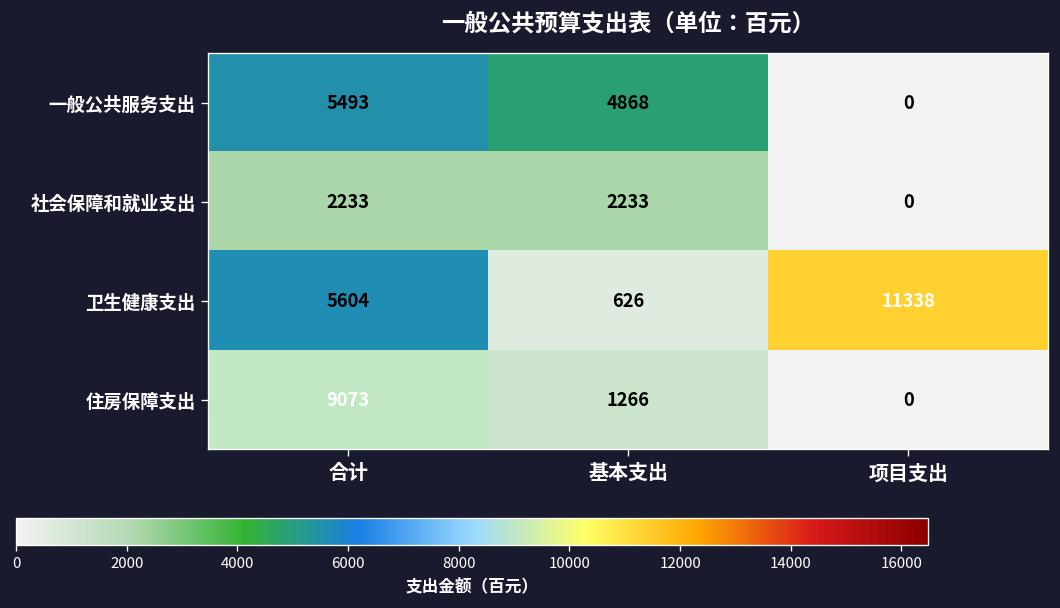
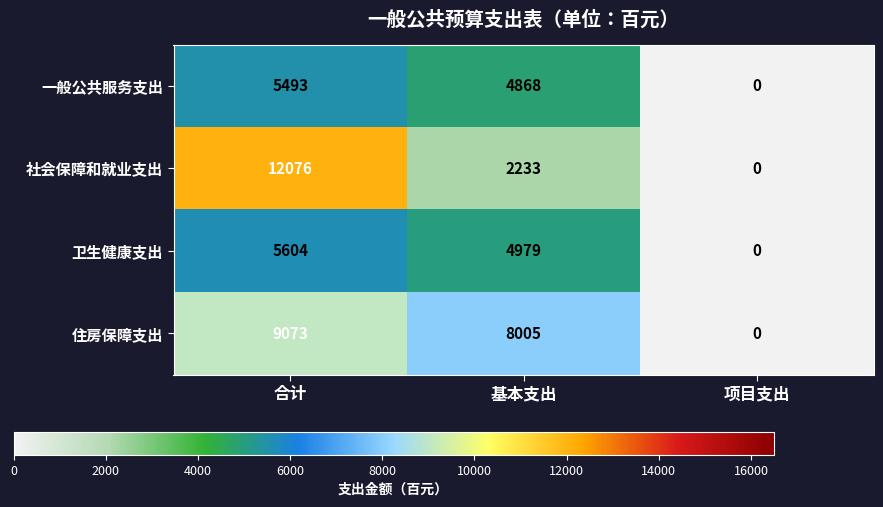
  {
    "一般公共服务支出": {
      "合计": 5493,
      "基本支出": 4868,
      "项目支出": 0
    },
    "社会保障和就业支出": {
-     "合计": 2233,
+     "合计": 12076,
      "基本支出": 2233,
      "项目支出": 0
    },
    "卫生健康支出": {
      "合计": 5604,
-     "基本支出": 626,
-     "项目支出": 11338
+     "基本支出": 4979,
+     "项目支出": 0
    },
    "住房保障支出": {
      "合计": 9073,
-     "基本支出": 1266,
+     "基本支出": 8005,
      "项目支出": 0
    }
  }
